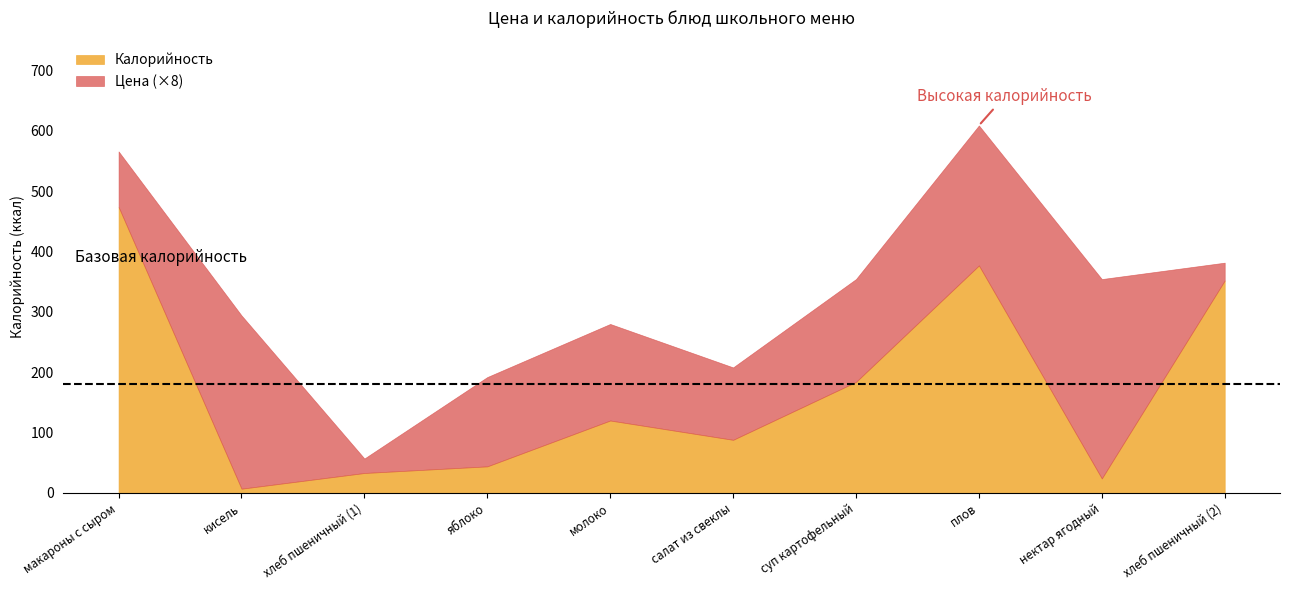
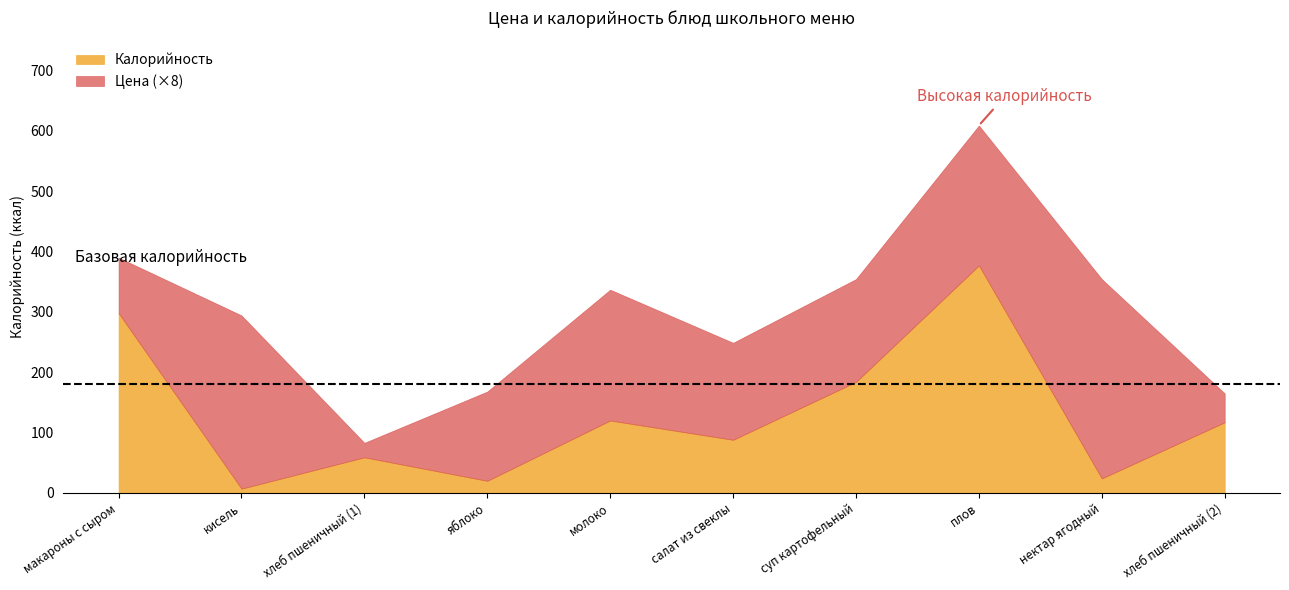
  {
    "Калорийность": {
-     "макароны с сыром": 470,
+     "макароны с сыром": 300,
      "кисель": 10,
-     "хлеб пшеничный (1)": 30,
-     "яблоко": 40,
+     "хлеб пшеничный (1)": 60,
+     "яблоко": 20,
      "молоко": 120,
      "салат из свеклы": 90,
      "суп картофельный": 180,
      "плов": 380,
      "нектар ягодный": 20,
-     "хлеб пшеничный (2)": 350
+     "хлеб пшеничный (2)": 120
    },
    "Цена (×8)": {
      "макароны с сыром": 90,
      "кисель": 290,
      "хлеб пшеничный (1)": 20,
      "яблоко": 150,
-     "молоко": 160,
-     "салат из свеклы": 120,
+     "молоко": 220,
+     "салат из свеклы": 160,
      "суп картофельный": 170,
      "плов": 230,
      "нектар ягодный": 330,
-     "хлеб пшеничный (2)": 30
+     "хлеб пшеничный (2)": 50
    }
  }
